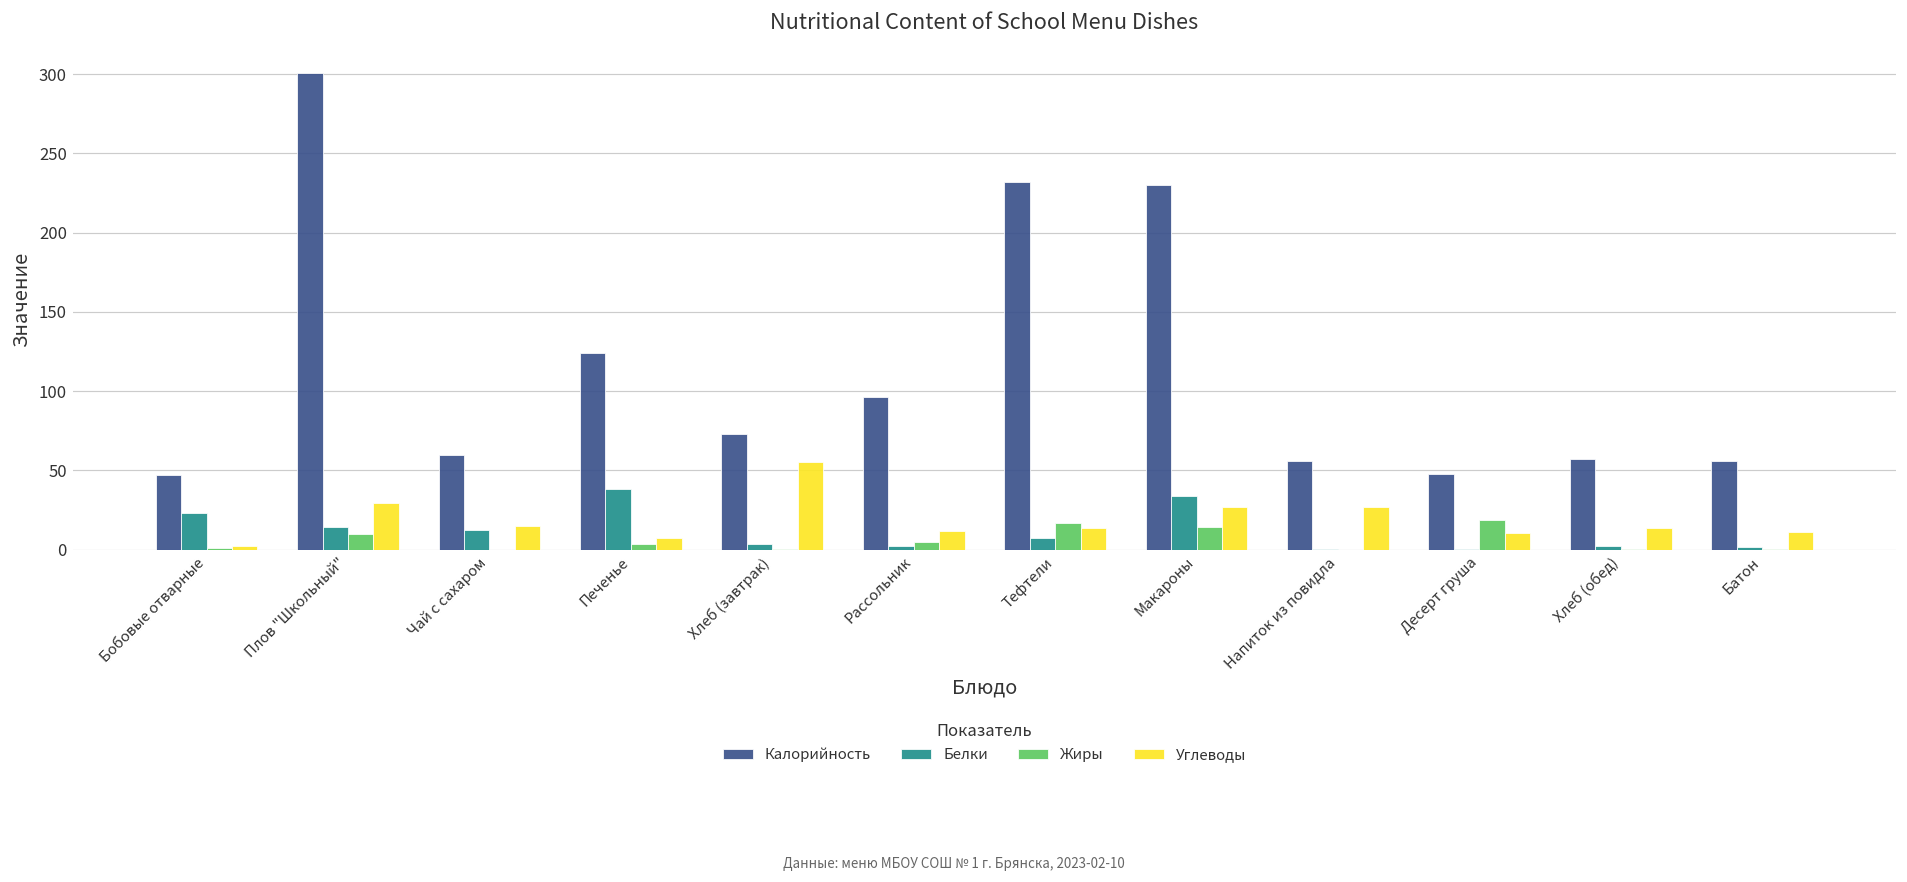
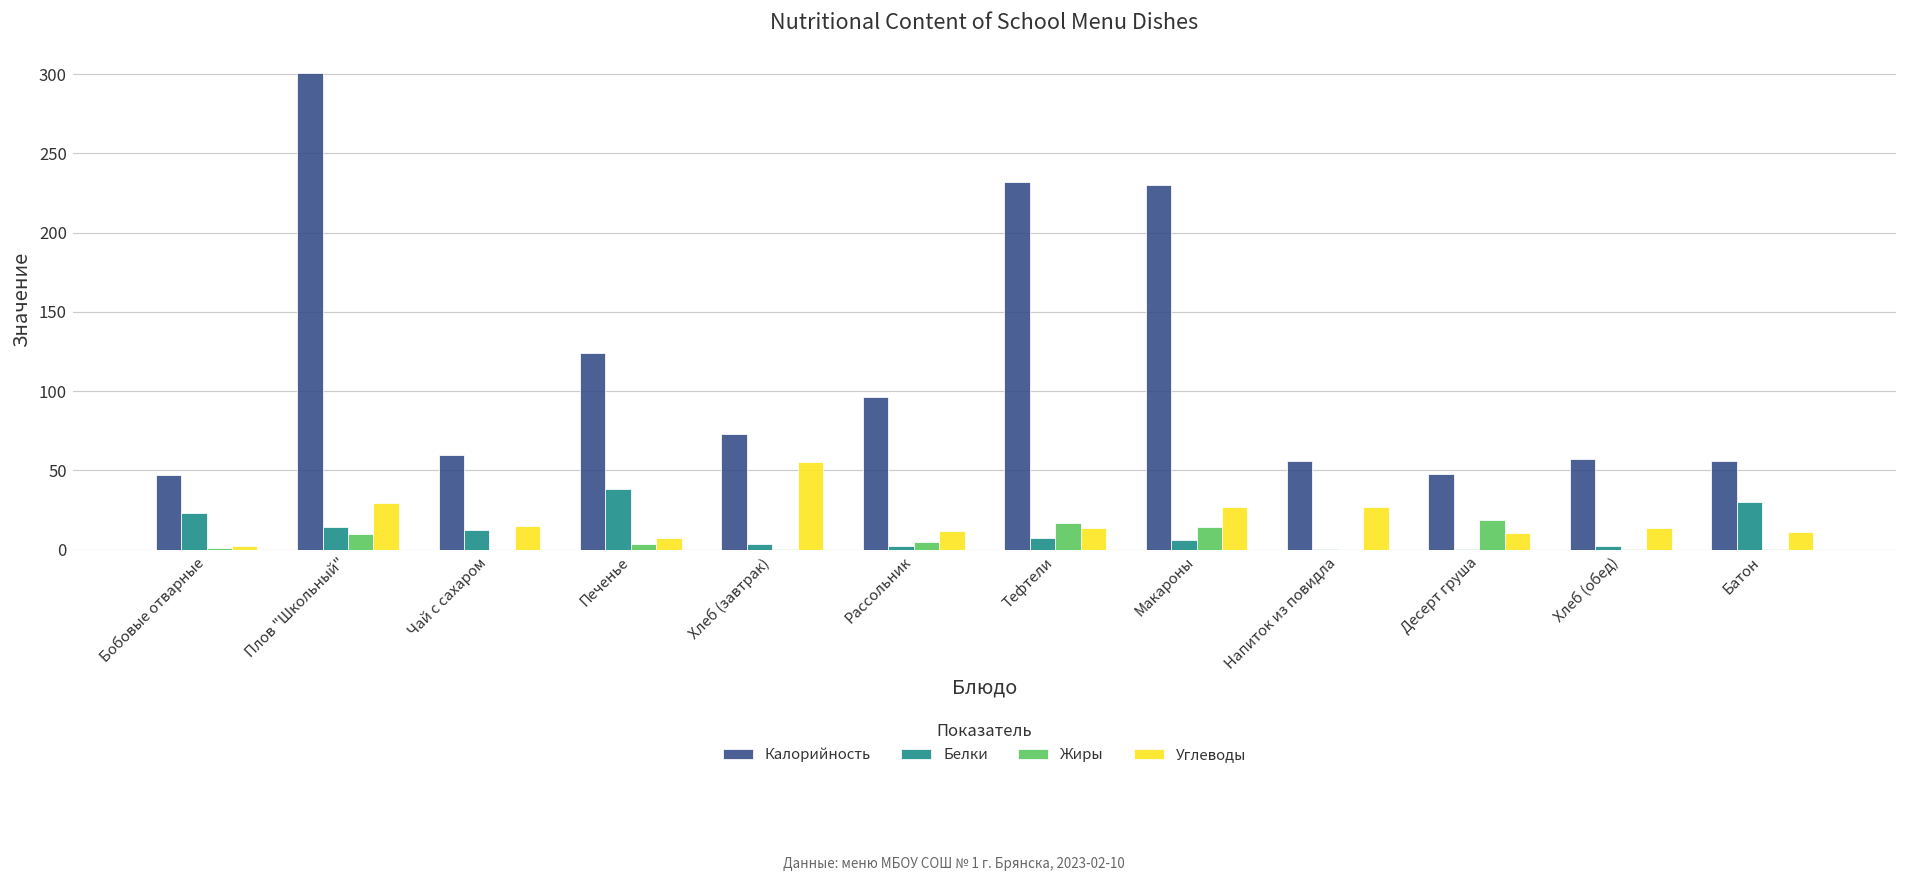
  {
    "Калорийность": {
      "Бобовые отварные": 47,
      "Плов \"Школьный\"": 301,
      "Чай с сахаром": 60,
      "Печенье": 124,
      "Хлеб (завтрак)": 73,
      "Рассольник": 96,
      "Тефтели": 232,
      "Макароны": 230,
      "Напиток из повидла": 56,
      "Десерт груша": 48,
      "Хлеб (обед)": 57,
      "Батон": 56
    },
    "Белки": {
      "Бобовые отварные": 23,
      "Плов \"Школьный\"": 14,
      "Чай с сахаром": 13,
      "Печенье": 38,
      "Хлеб (завтрак)": 3,
      "Рассольник": 2,
      "Тефтели": 7,
-     "Макароны": 34,
+     "Макароны": 6,
      "Хлеб (обед)": 2,
-     "Батон": 2
+     "Батон": 30
    },
    "Жиры": {
      "Плов \"Школьный\"": 10,
      "Печенье": 3,
      "Рассольник": 5,
      "Тефтели": 17,
      "Макароны": 14,
      "Напиток из повидла": 0,
      "Десерт груша": 19
    },
    "Углеводы": {
      "Бобовые отварные": 2,
      "Плов \"Школьный\"": 29,
      "Чай с сахаром": 15,
      "Печенье": 7,
      "Хлеб (завтрак)": 55,
      "Рассольник": 12,
      "Тефтели": 14,
      "Макароны": 27,
      "Напиток из повидла": 27,
      "Десерт груша": 10,
      "Хлеб (обед)": 14,
      "Батон": 11
    }
  }
